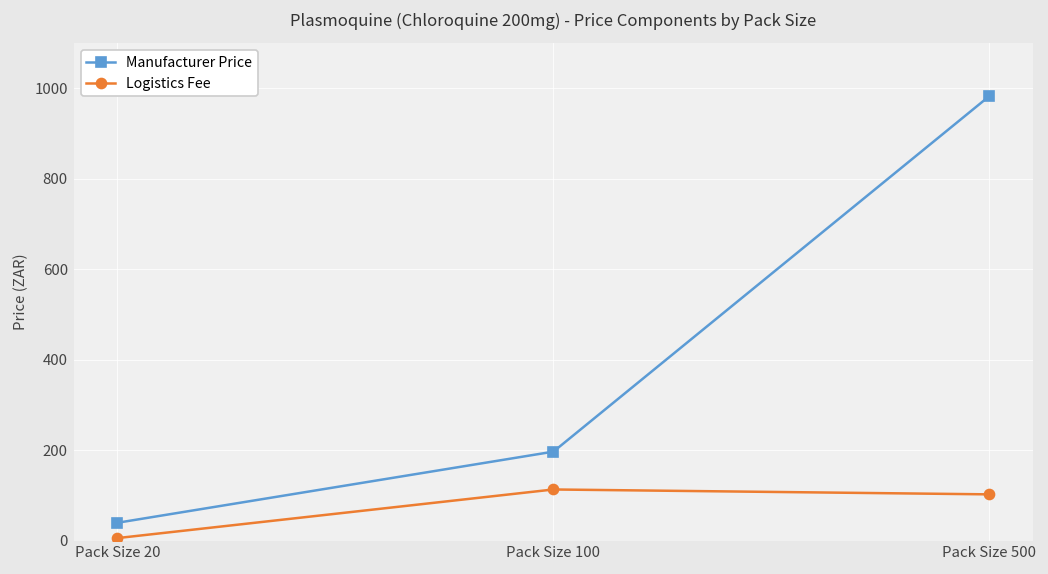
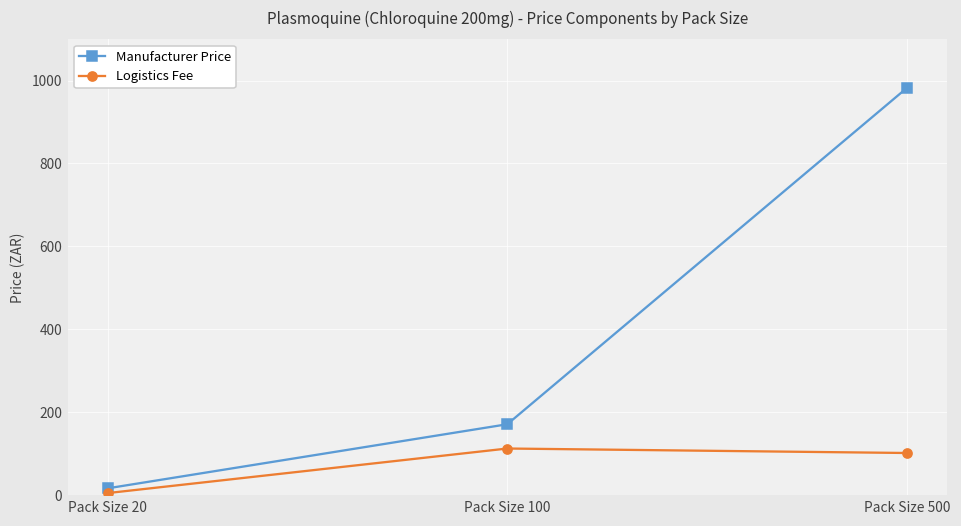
  {
    "Manufacturer Price": {
-     "Pack Size 20": 40,
-     "Pack Size 100": 200,
+     "Pack Size 20": 20,
+     "Pack Size 100": 170,
      "Pack Size 500": 980
    },
    "Logistics Fee": {
      "Pack Size 20": 10,
      "Pack Size 100": 110,
      "Pack Size 500": 100
    }
  }
